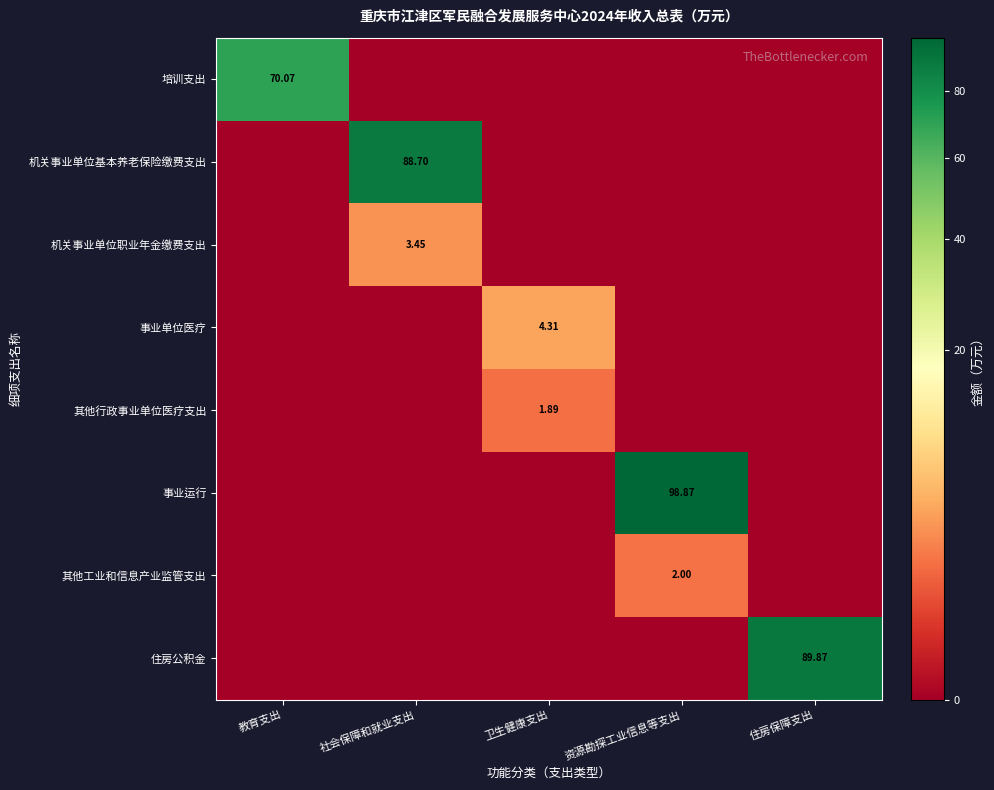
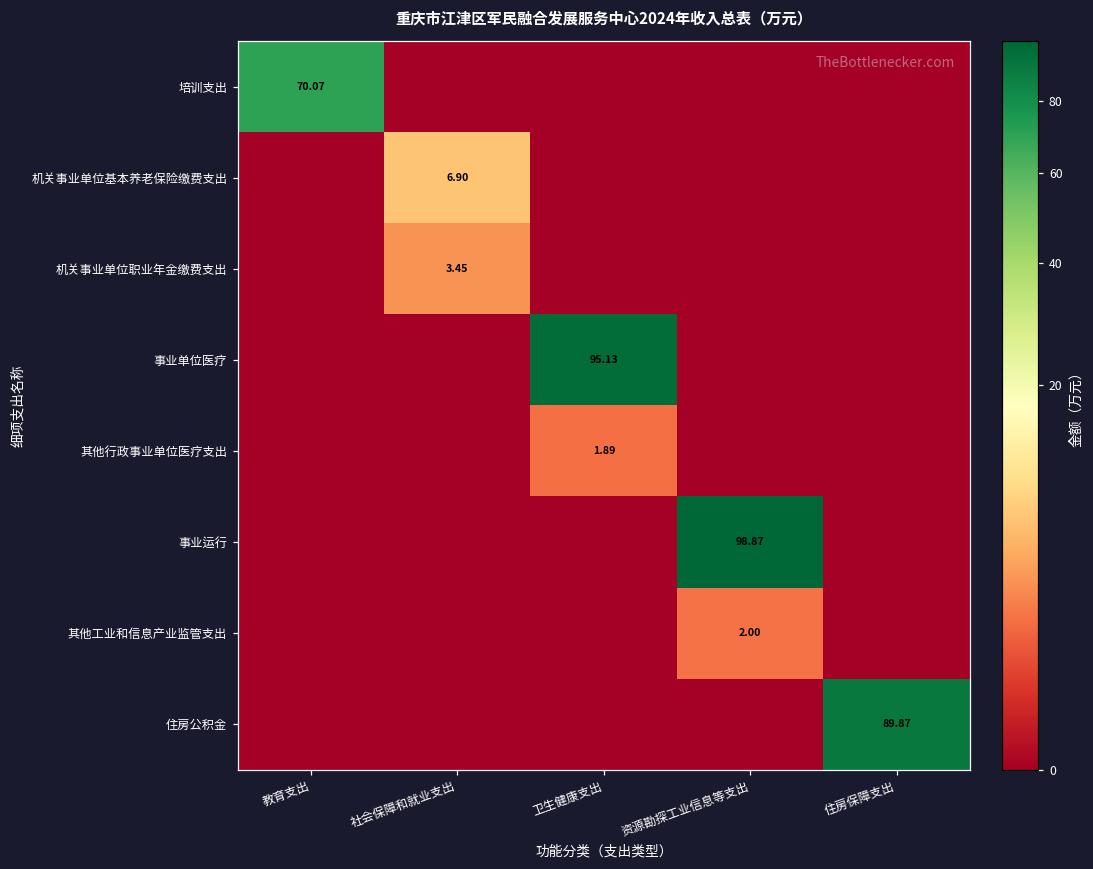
  {
    "培训支出": {
      "教育支出": 70.07
    },
    "机关事业单位基本养老保险缴费支出": {
-     "社会保障和就业支出": 88.70
+     "社会保障和就业支出": 6.90
    },
    "机关事业单位职业年金缴费支出": {
      "社会保障和就业支出": 3.45
    },
    "事业单位医疗": {
-     "卫生健康支出": 4.31
+     "卫生健康支出": 95.13
    },
    "其他行政事业单位医疗支出": {
      "卫生健康支出": 1.89
    },
    "事业运行": {
      "资源勘探工业信息等支出": 98.87
    },
    "其他工业和信息产业监管支出": {
      "资源勘探工业信息等支出": 2.00
    },
    "住房公积金": {
      "住房保障支出": 89.87
    }
  }
